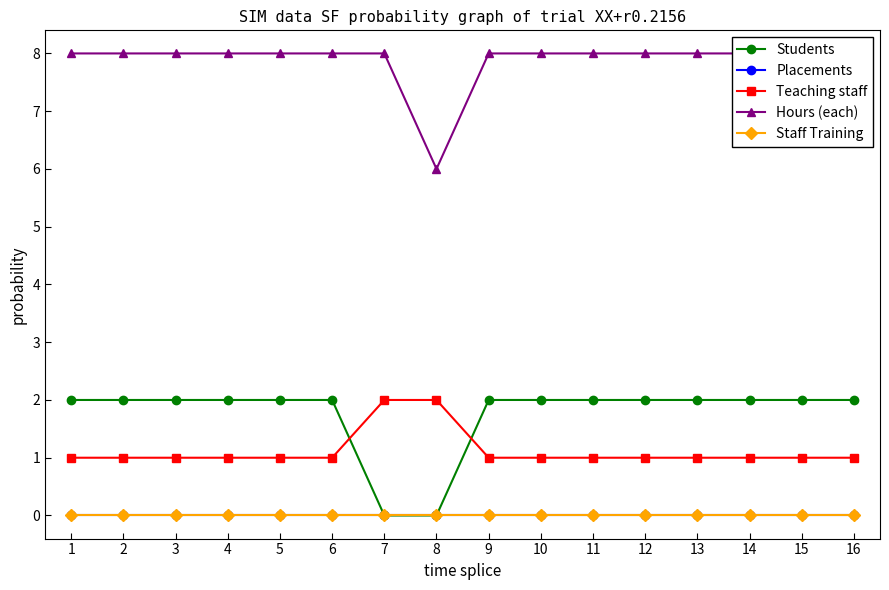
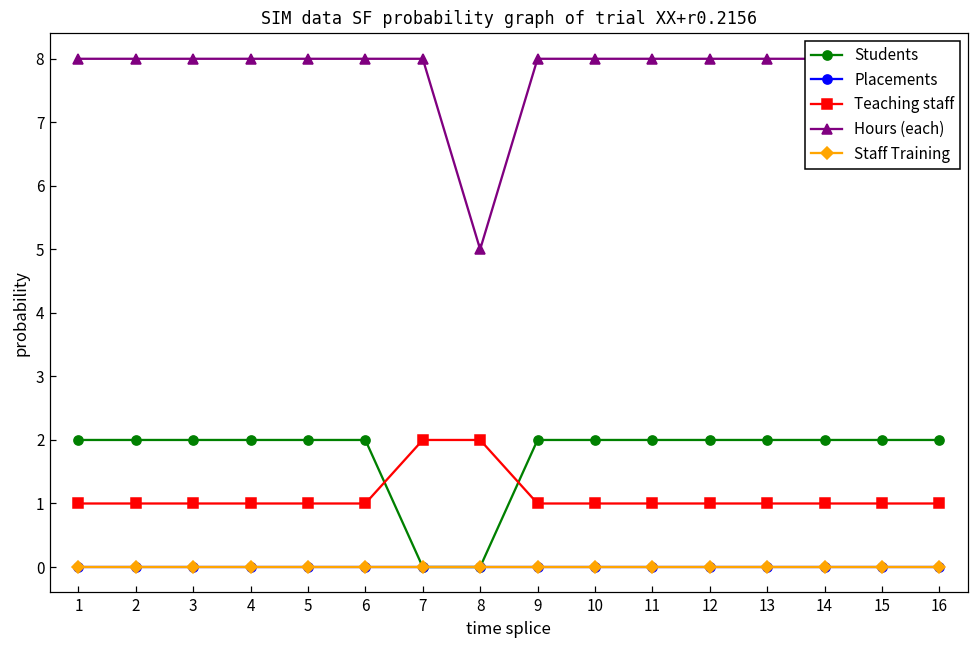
  {
    "Students": {
      "1": 2,
      "2": 2,
      "3": 2,
      "4": 2,
      "5": 2,
      "6": 2,
      "9": 2,
      "10": 2,
      "11": 2,
      "12": 2,
      "13": 2,
      "14": 2,
      "15": 2,
      "16": 2
    },
    "Staff Training": {
      "1": 0,
      "2": 0,
      "3": 0,
      "4": 0,
      "5": 0,
      "6": 0,
      "9": 0,
      "10": 0,
      "11": 0,
      "12": 0,
      "13": 0,
      "14": 0,
      "15": 0,
      "16": 0
    },
    "Teaching staff": {
      "1": 1,
      "2": 1,
      "3": 1,
      "4": 1,
      "5": 1,
      "6": 1,
      "7": 2,
      "8": 2,
      "9": 1,
      "10": 1,
      "11": 1,
      "12": 1,
      "13": 1,
      "14": 1,
      "15": 1,
      "16": 1
    },
    "Hours (each)": {
      "1": 8,
      "2": 8,
      "3": 8,
      "4": 8,
      "5": 8,
      "6": 8,
      "7": 8,
-     "8": 6,
+     "8": 5,
      "9": 8,
      "10": 8,
      "11": 8,
      "12": 8,
      "13": 8
    }
  }
